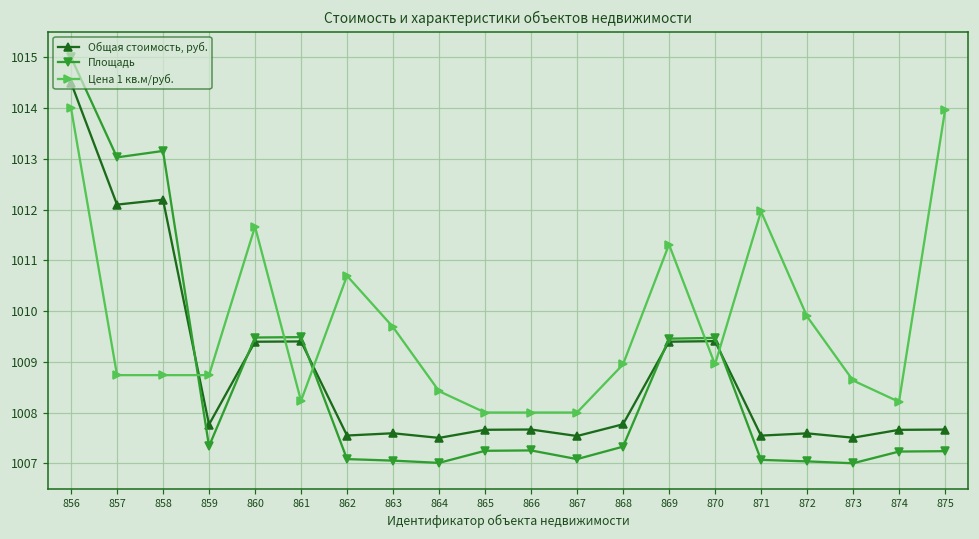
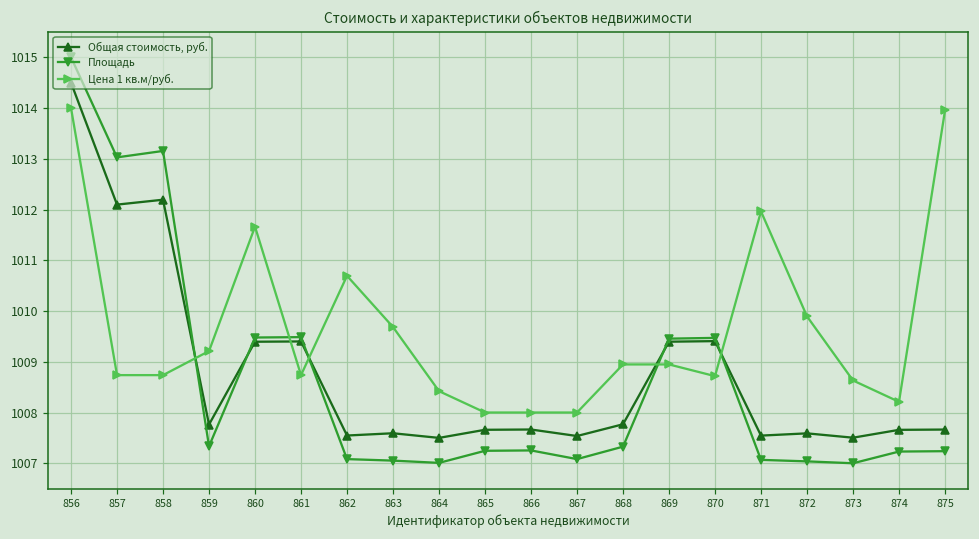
  {
    "Цена 1 кв.м/руб.": {
      "856": 1014.0,
      "857": 1008.7,
      "858": 1008.7,
-     "859": 1008.7,
+     "859": 1009.2,
      "860": 1011.7,
-     "861": 1008.2,
+     "861": 1008.7,
      "862": 1010.7,
      "863": 1009.7,
      "864": 1008.4,
      "865": 1008.0,
      "866": 1008.0,
      "867": 1008.0,
      "868": 1008.9,
-     "869": 1011.3,
-     "870": 1008.9,
+     "869": 1008.9,
+     "870": 1008.7,
      "871": 1012.0,
      "872": 1009.9,
      "873": 1008.6,
      "874": 1008.2,
      "875": 1014.0
    }
  }
